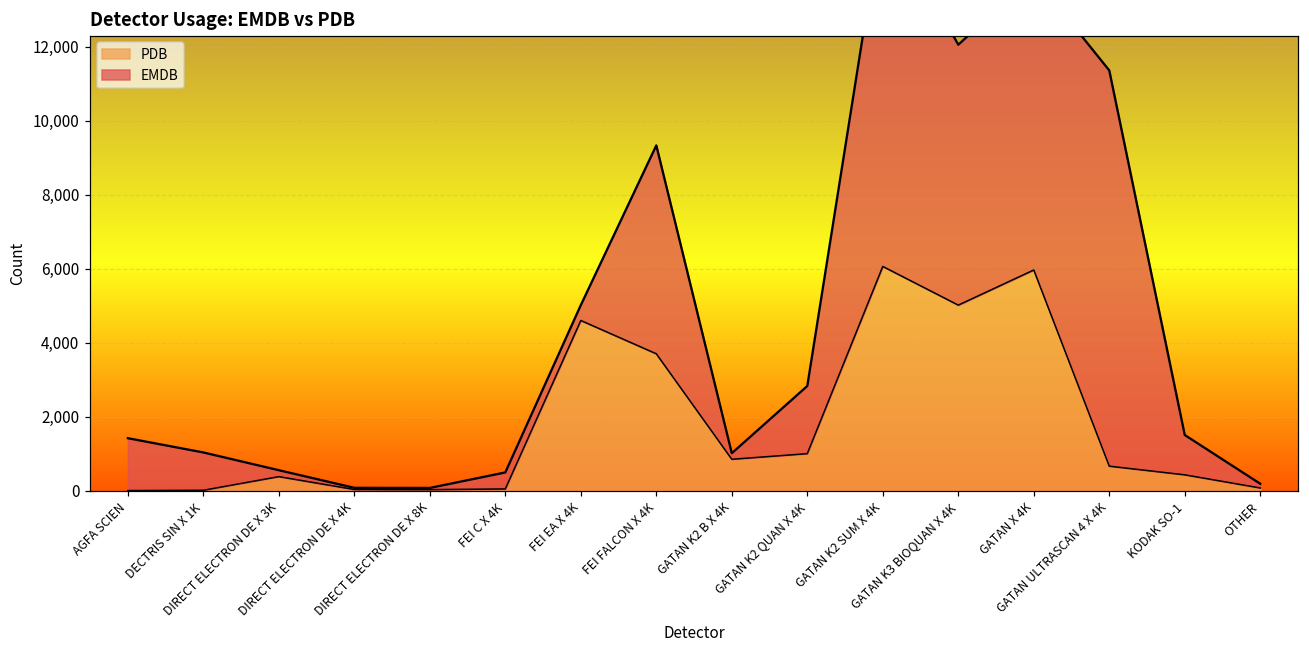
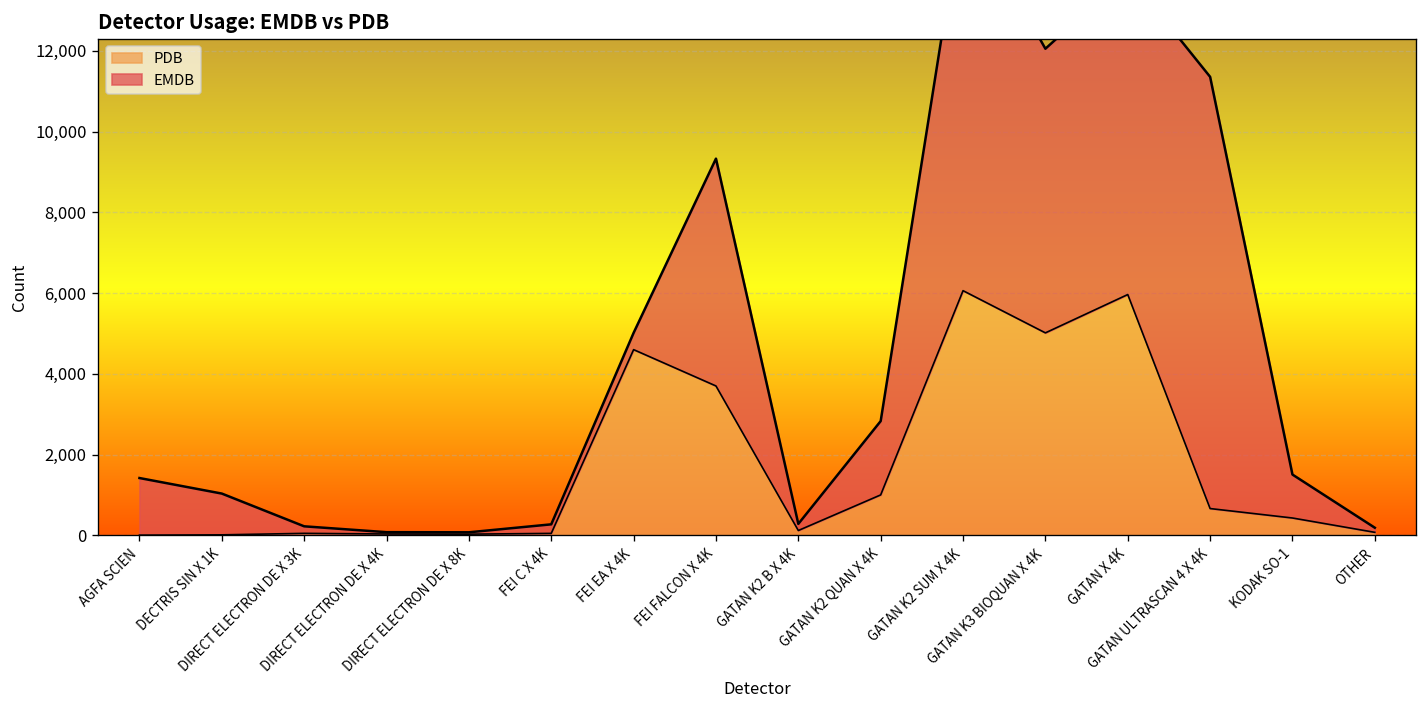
  {
    "PDB": {
      "AGFA SCIEN": "0",
      "DECTRIS SIN X 1K": "0",
-     "DIRECT ELECTRON DE X 3K": "400",
+     "DIRECT ELECTRON DE X 3K": "0",
      "FEI C X 4K": "0",
      "FEI EA X 4K": "4,600",
      "FEI FALCON X 4K": "3,700",
-     "GATAN K2 B X 4K": "800",
+     "GATAN K2 B X 4K": "100",
      "GATAN K2 QUAN X 4K": "1,000",
      "GATAN K2 SUM X 4K": "6,100",
      "GATAN K3 BIOQUAN X 4K": "5,000",
      "GATAN X 4K": "6,000",
      "GATAN ULTRASCAN 4 X 4K": "700",
      "KODAK SO-1": "400",
      "OTHER": "100"
    },
    "EMDB": {
      "AGFA SCIEN": "1,400",
      "DECTRIS SIN X 1K": "1,000",
      "DIRECT ELECTRON DE X 3K": "200",
-     "FEI C X 4K": "400",
+     "FEI C X 4K": "200",
      "FEI EA X 4K": "400",
      "FEI FALCON X 4K": "5,600",
      "GATAN K2 B X 4K": "200",
      "GATAN K2 QUAN X 4K": "1,800",
      "GATAN K3 BIOQUAN X 4K": "7,000",
      "GATAN ULTRASCAN 4 X 4K": "10,700",
      "KODAK SO-1": "1,100",
      "OTHER": "100"
    }
  }
